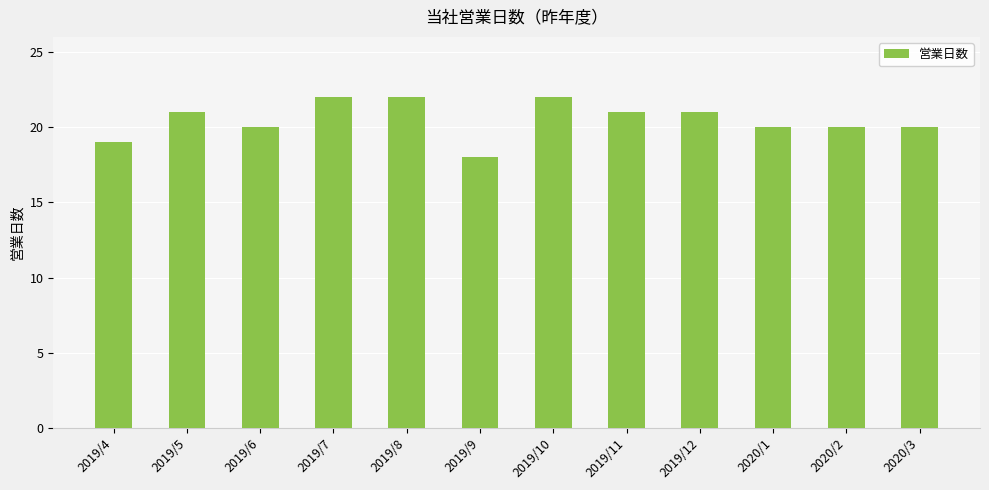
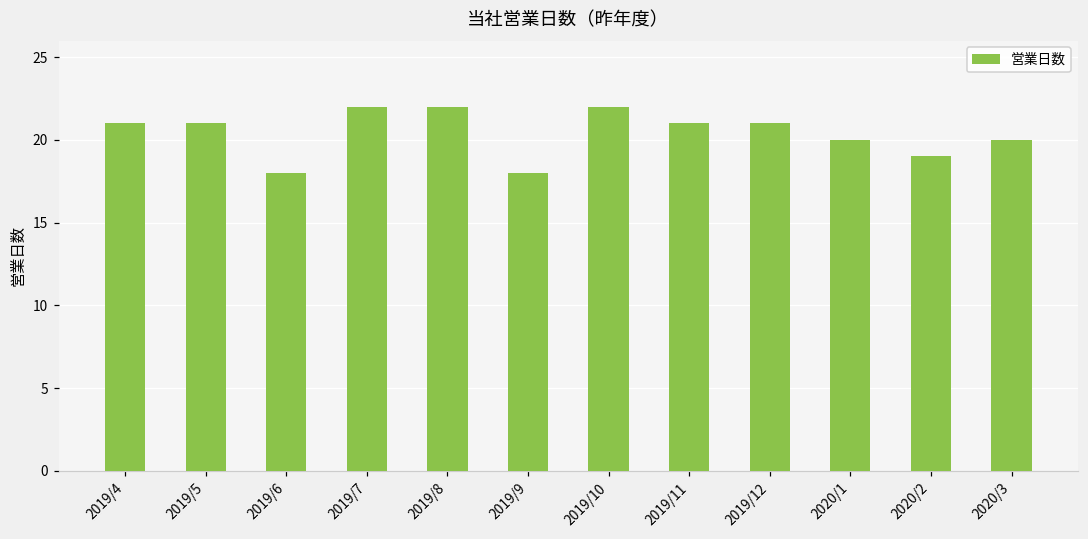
  {
-   "2019/4": 19,
+   "2019/4": 21,
    "2019/5": 21,
-   "2019/6": 20,
+   "2019/6": 18,
    "2019/7": 22,
    "2019/8": 22,
    "2019/9": 18,
    "2019/10": 22,
    "2019/11": 21,
    "2019/12": 21,
    "2020/1": 20,
-   "2020/2": 20,
+   "2020/2": 19,
    "2020/3": 20
  }
